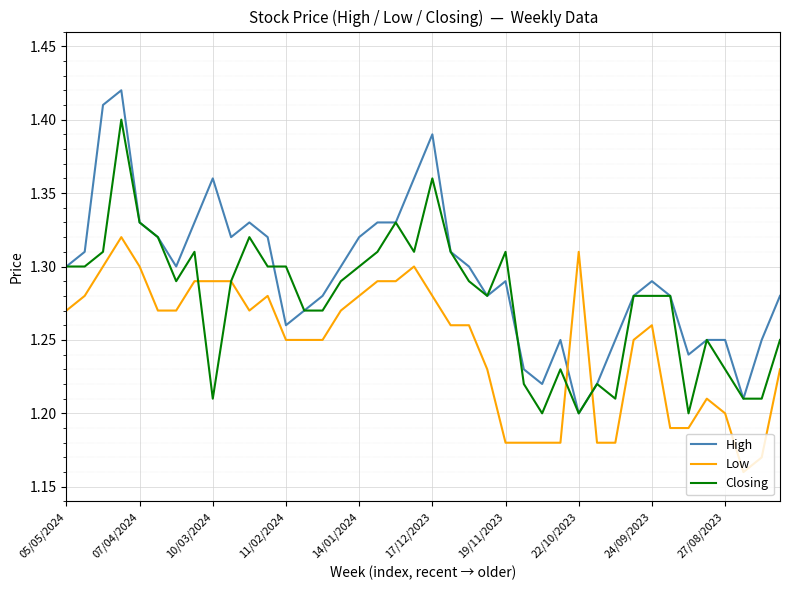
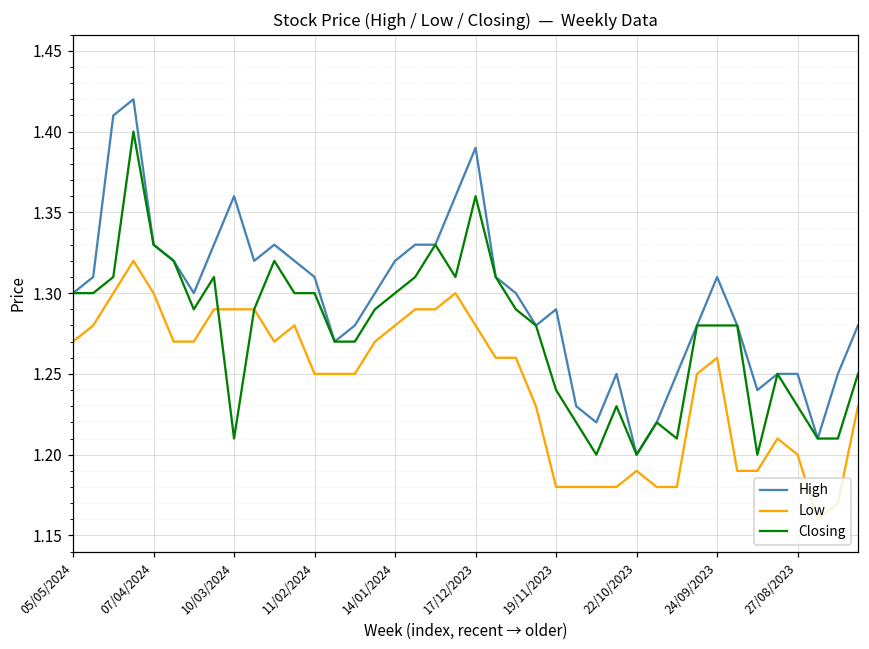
  {
    "High": {
      "10/03/2024": 1.36,
-     "11/02/2024": 1.26,
+     "11/02/2024": 1.31,
      "14/01/2024": 1.32,
      "17/12/2023": 1.39,
      "19/11/2023": 1.29,
-     "24/09/2023": 1.29,
+     "24/09/2023": 1.31,
      "27/08/2023": 1.25
    },
    "Low": {
      "05/05/2024": 1.27,
      "07/04/2024": 1.30,
      "10/03/2024": 1.29,
      "11/02/2024": 1.25,
      "14/01/2024": 1.28,
      "17/12/2023": 1.28,
      "19/11/2023": 1.18,
-     "22/10/2023": 1.31,
+     "22/10/2023": 1.19,
      "24/09/2023": 1.26,
      "27/08/2023": 1.20
    },
    "Closing": {
      "10/03/2024": 1.21,
      "11/02/2024": 1.30,
      "14/01/2024": 1.30,
      "17/12/2023": 1.36,
-     "19/11/2023": 1.31,
+     "19/11/2023": 1.24,
      "24/09/2023": 1.28,
      "27/08/2023": 1.23
    }
  }
